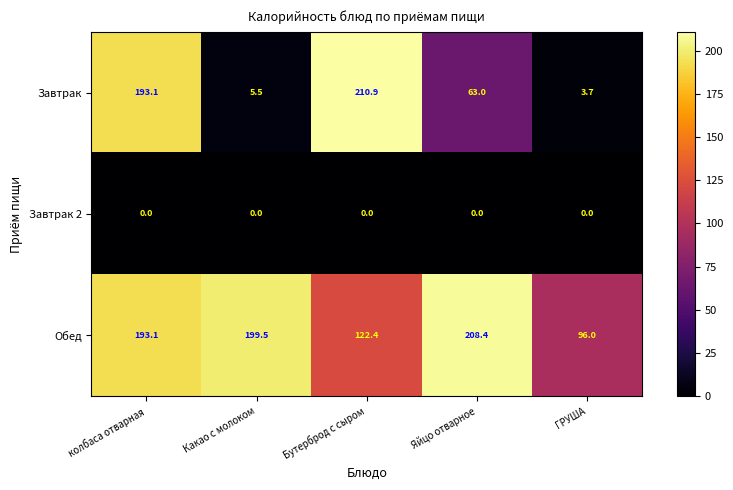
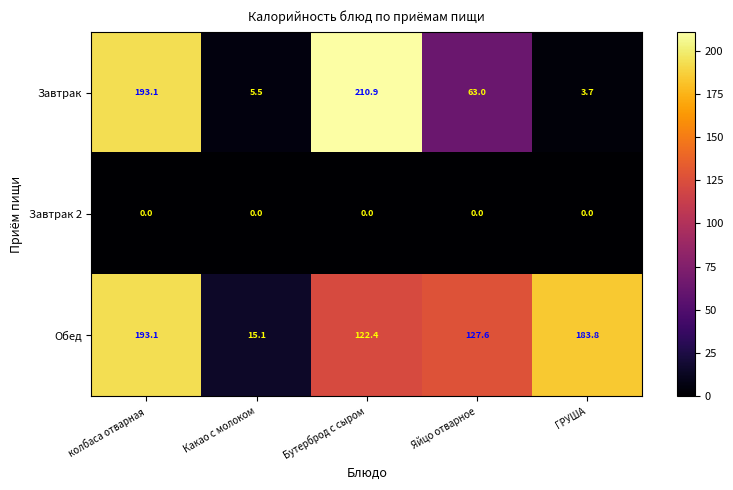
  {
    "Завтрак": {
      "колбаса отварная": 193.1,
      "Какао с молоком": 5.5,
      "Бутерброд с сыром": 210.9,
      "Яйцо отварное": 63.0,
      "ГРУША": 3.7
    },
    "Завтрак 2": {
      "колбаса отварная": 0.0,
      "Какао с молоком": 0.0,
      "Бутерброд с сыром": 0.0,
      "Яйцо отварное": 0.0,
      "ГРУША": 0.0
    },
    "Обед": {
      "колбаса отварная": 193.1,
-     "Какао с молоком": 199.5,
+     "Какао с молоком": 15.1,
      "Бутерброд с сыром": 122.4,
-     "Яйцо отварное": 208.4,
-     "ГРУША": 96.0
+     "Яйцо отварное": 127.6,
+     "ГРУША": 183.8
    }
  }
